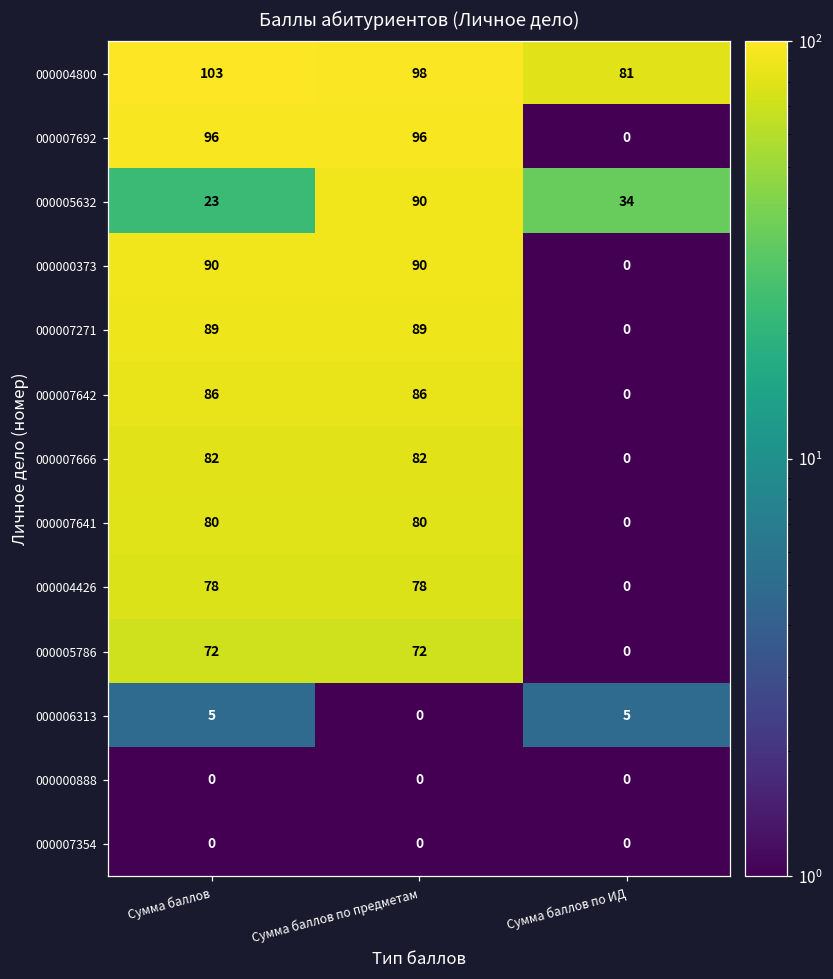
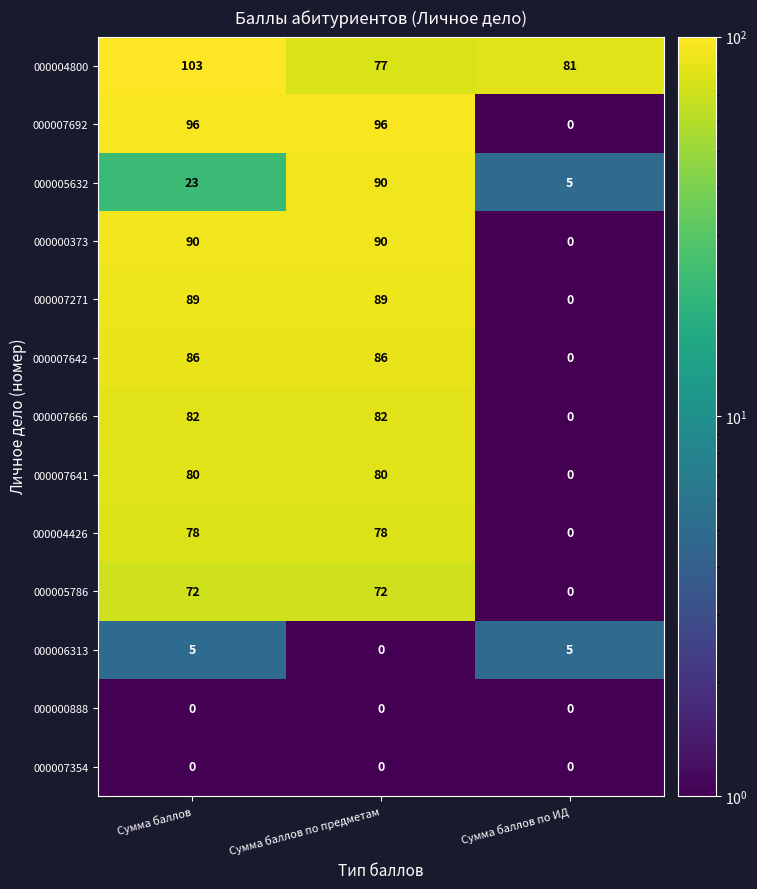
  {
    "000004800": {
      "Сумма баллов": 103,
-     "Сумма баллов по предметам": 98,
+     "Сумма баллов по предметам": 77,
      "Сумма баллов по ИД": 81
    },
    "000007692": {
      "Сумма баллов": 96,
      "Сумма баллов по предметам": 96,
      "Сумма баллов по ИД": 0
    },
    "000005632": {
      "Сумма баллов": 23,
      "Сумма баллов по предметам": 90,
-     "Сумма баллов по ИД": 34
+     "Сумма баллов по ИД": 5
    },
    "000000373": {
      "Сумма баллов": 90,
      "Сумма баллов по предметам": 90,
      "Сумма баллов по ИД": 0
    },
    "000007271": {
      "Сумма баллов": 89,
      "Сумма баллов по предметам": 89,
      "Сумма баллов по ИД": 0
    },
    "000007642": {
      "Сумма баллов": 86,
      "Сумма баллов по предметам": 86,
      "Сумма баллов по ИД": 0
    },
    "000007666": {
      "Сумма баллов": 82,
      "Сумма баллов по предметам": 82,
      "Сумма баллов по ИД": 0
    },
    "000007641": {
      "Сумма баллов": 80,
      "Сумма баллов по предметам": 80,
      "Сумма баллов по ИД": 0
    },
    "000004426": {
      "Сумма баллов": 78,
      "Сумма баллов по предметам": 78,
      "Сумма баллов по ИД": 0
    },
    "000005786": {
      "Сумма баллов": 72,
      "Сумма баллов по предметам": 72,
      "Сумма баллов по ИД": 0
    },
    "000006313": {
      "Сумма баллов": 5,
      "Сумма баллов по предметам": 0,
      "Сумма баллов по ИД": 5
    },
    "000000888": {
      "Сумма баллов": 0,
      "Сумма баллов по предметам": 0,
      "Сумма баллов по ИД": 0
    },
    "000007354": {
      "Сумма баллов": 0,
      "Сумма баллов по предметам": 0,
      "Сумма баллов по ИД": 0
    }
  }
